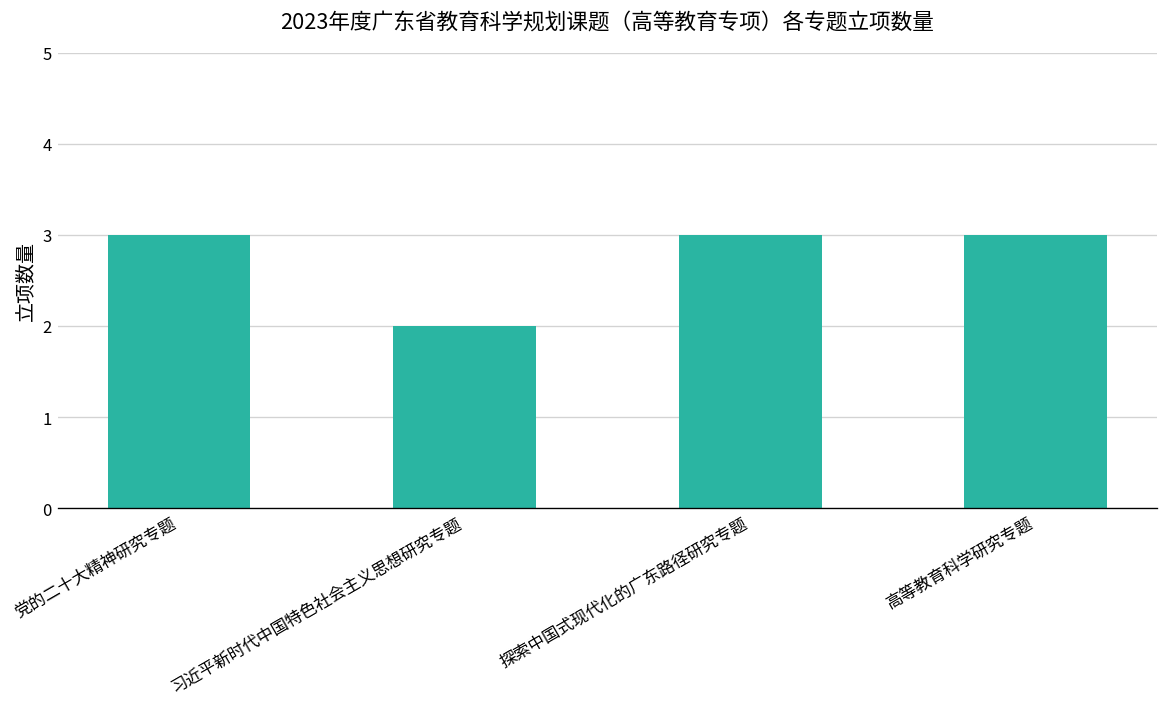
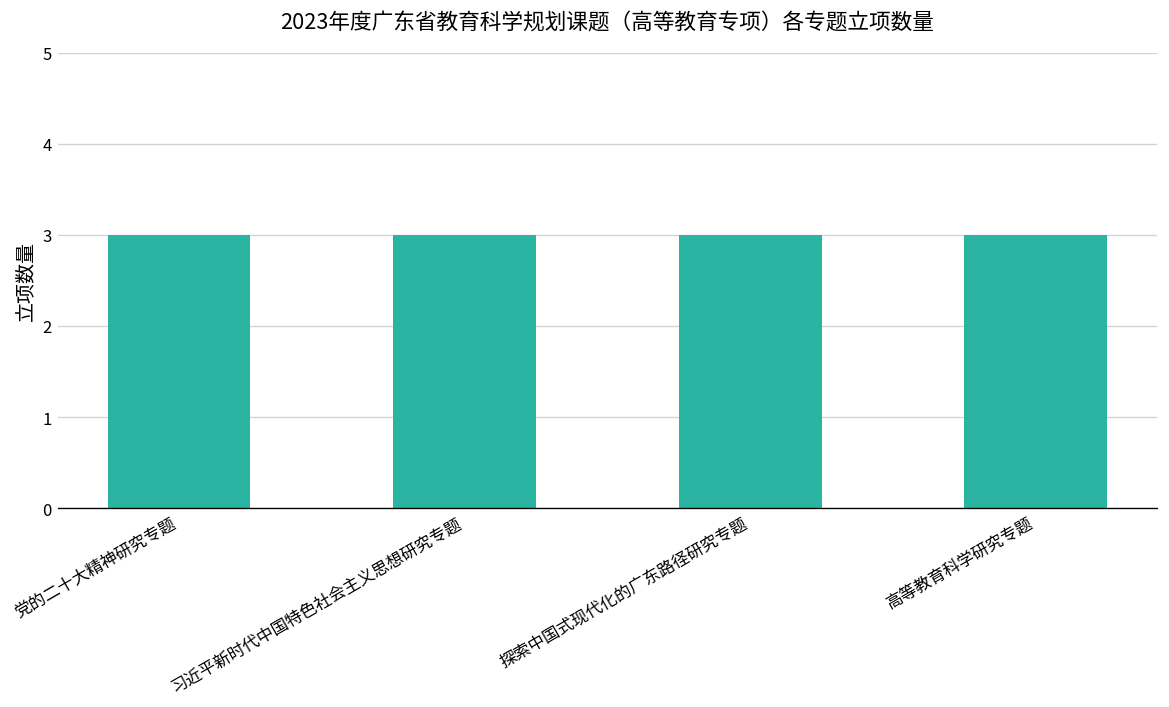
  {
    "党的二十大精神研究专题": 3,
-   "习近平新时代中国特色社会主义思想研究专题": 2,
+   "习近平新时代中国特色社会主义思想研究专题": 3,
    "探索中国式现代化的广东路径研究专题": 3,
    "高等教育科学研究专题": 3
  }
